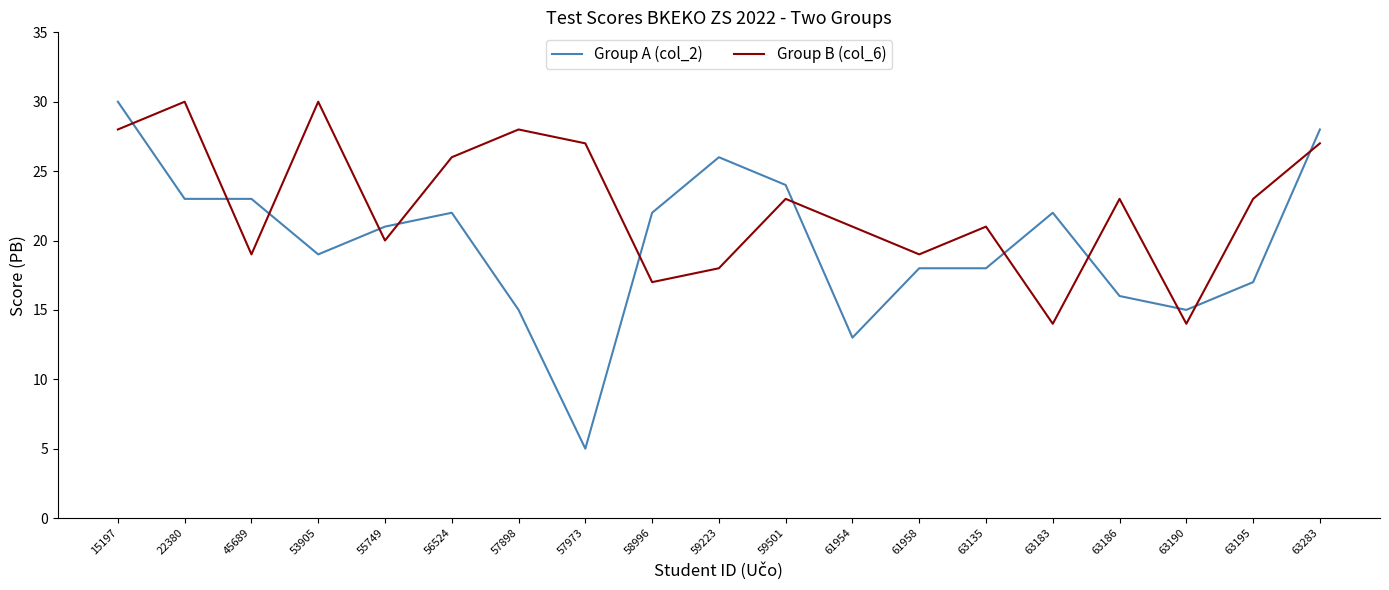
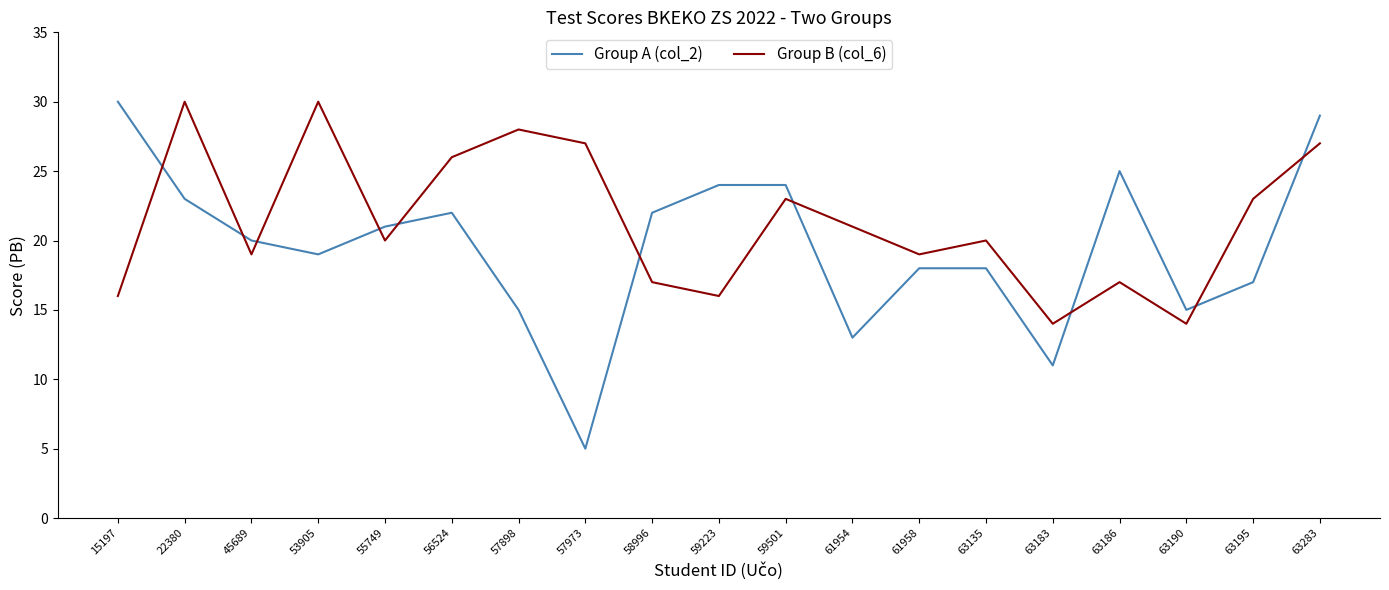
  {
    "Group A (col_2)": {
      "15197": 30,
      "22380": 23,
-     "45689": 23,
+     "45689": 20,
      "53905": 19,
      "55749": 21,
      "56524": 22,
      "57898": 15,
      "57973": 5,
      "58996": 22,
-     "59223": 26,
+     "59223": 24,
      "59501": 24,
      "61954": 13,
      "61958": 18,
      "63135": 18,
-     "63183": 22,
-     "63186": 16,
+     "63183": 11,
+     "63186": 25,
      "63190": 15,
      "63195": 17,
-     "63283": 28
+     "63283": 29
    },
    "Group B (col_6)": {
-     "15197": 28,
+     "15197": 16,
      "22380": 30,
      "45689": 19,
      "53905": 30,
      "55749": 20,
      "56524": 26,
      "57898": 28,
      "57973": 27,
      "58996": 17,
-     "59223": 18,
+     "59223": 16,
      "59501": 23,
      "61954": 21,
      "61958": 19,
-     "63135": 21,
+     "63135": 20,
      "63183": 14,
-     "63186": 23,
+     "63186": 17,
      "63190": 14,
      "63195": 23,
      "63283": 27
    }
  }
